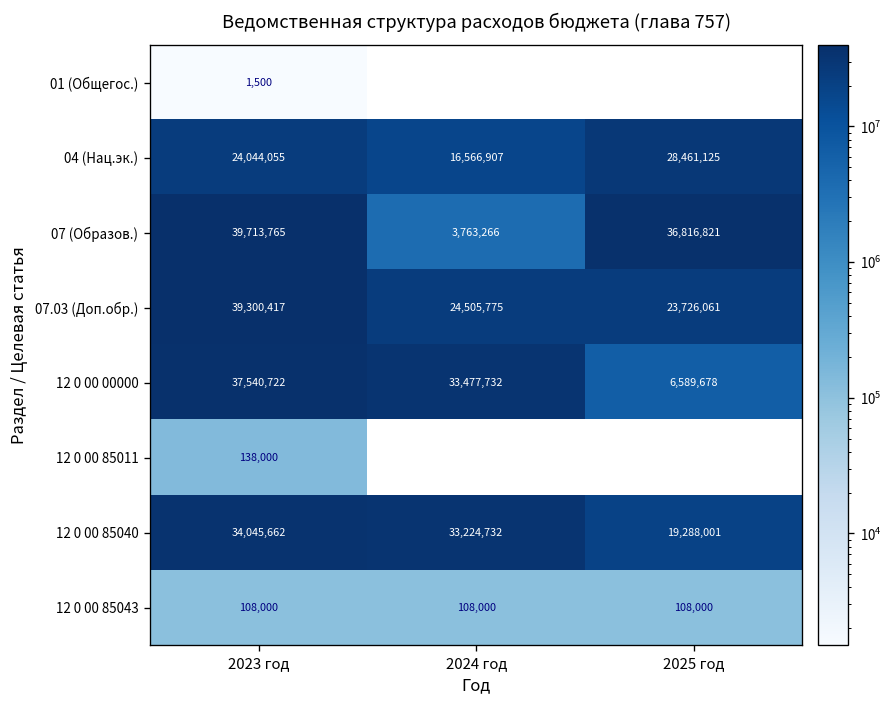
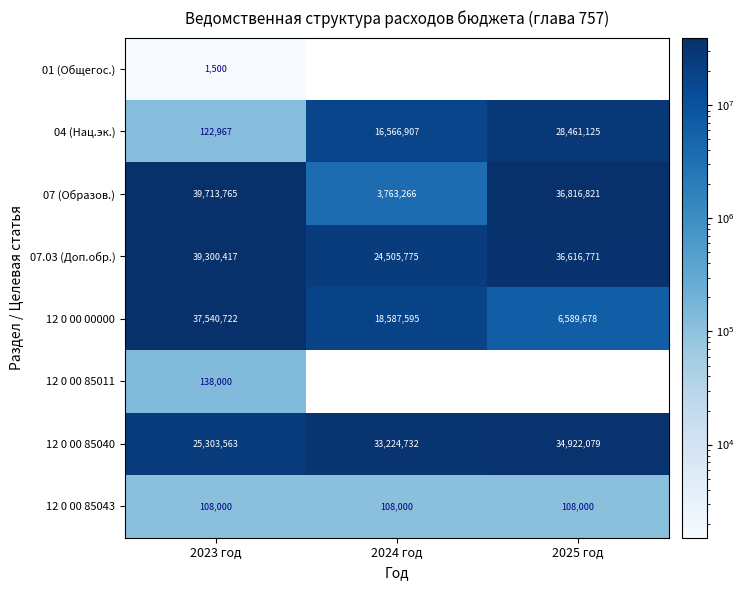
  {
    "01 (Общегос.)": {
      "2023 год": "1,500"
    },
    "04 (Нац.эк.)": {
-     "2023 год": "24,044,055",
+     "2023 год": "122,967",
      "2024 год": "16,566,907",
      "2025 год": "28,461,125"
    },
    "07 (Образов.)": {
      "2023 год": "39,713,765",
      "2024 год": "3,763,266",
      "2025 год": "36,816,821"
    },
    "07.03 (Доп.обр.)": {
      "2023 год": "39,300,417",
      "2024 год": "24,505,775",
-     "2025 год": "23,726,061"
+     "2025 год": "36,616,771"
    },
    "12 0 00 00000": {
      "2023 год": "37,540,722",
-     "2024 год": "33,477,732",
+     "2024 год": "18,587,595",
      "2025 год": "6,589,678"
    },
    "12 0 00 85011": {
      "2023 год": "138,000"
    },
    "12 0 00 85040": {
-     "2023 год": "34,045,662",
+     "2023 год": "25,303,563",
      "2024 год": "33,224,732",
-     "2025 год": "19,288,001"
+     "2025 год": "34,922,079"
    },
    "12 0 00 85043": {
      "2023 год": "108,000",
      "2024 год": "108,000",
      "2025 год": "108,000"
    }
  }
